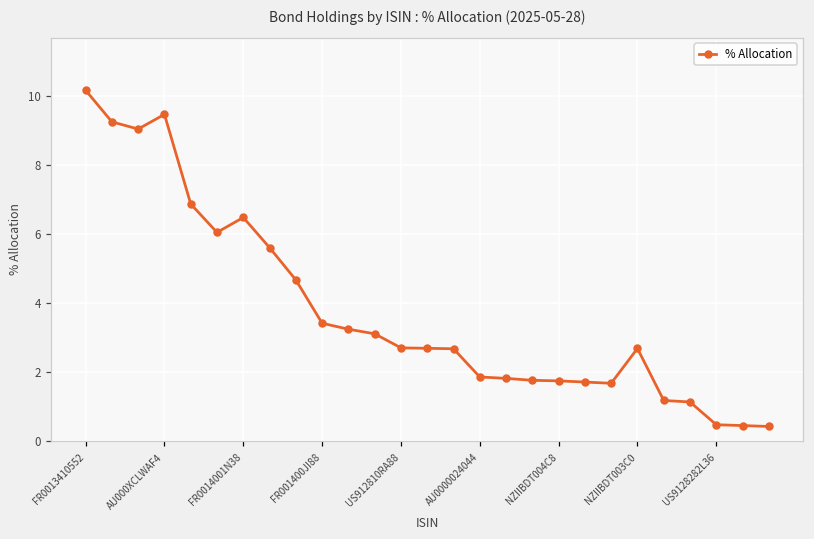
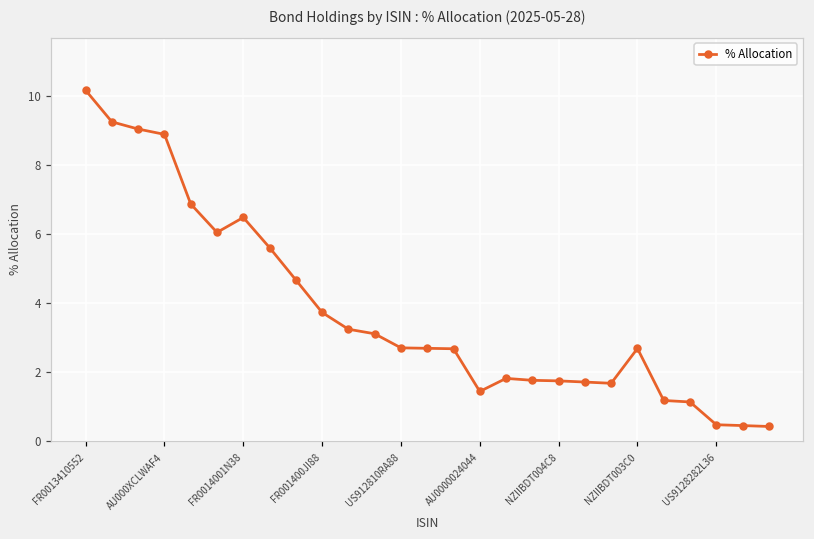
  {
    "FR0013410552": 10.2,
-   "AU000XCLWAF4": 9.5,
+   "AU000XCLWAF4": 8.9,
    "FR0014001N38": 6.5,
-   "FR001400JI88": 3.4,
+   "FR001400JI88": 3.7,
    "US912810RA88": 2.7,
-   "AU0000024044": 1.9,
+   "AU0000024044": 1.4,
    "NZIIBDT004C8": 1.8,
    "NZIIBDT003C0": 2.7,
    "US9128282L36": 0.5
  }
